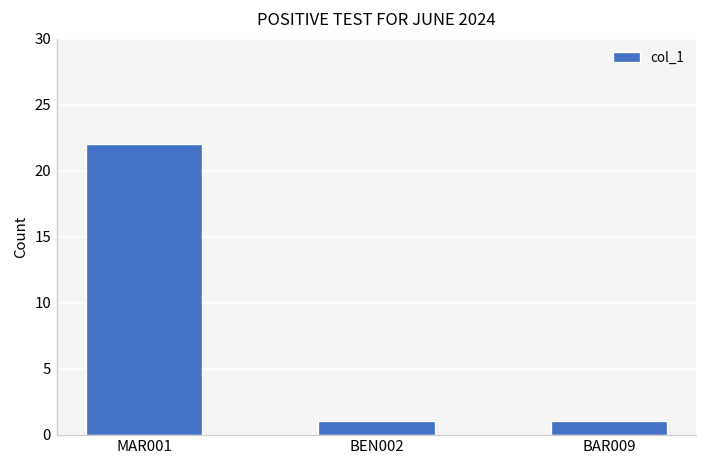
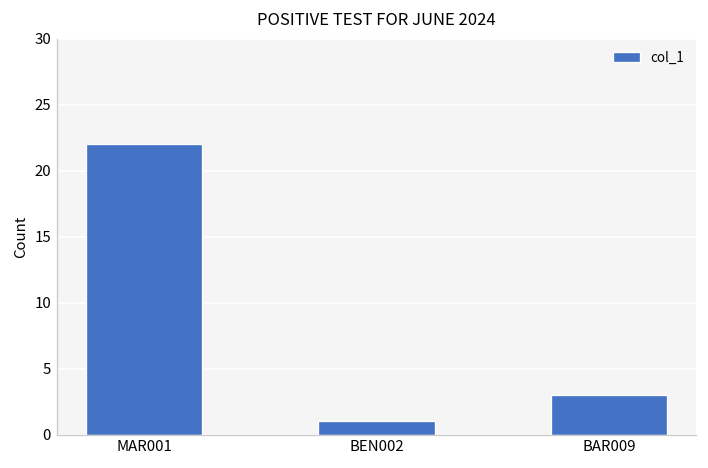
  {
    "MAR001": 22,
    "BEN002": 1,
-   "BAR009": 1
+   "BAR009": 3
  }
